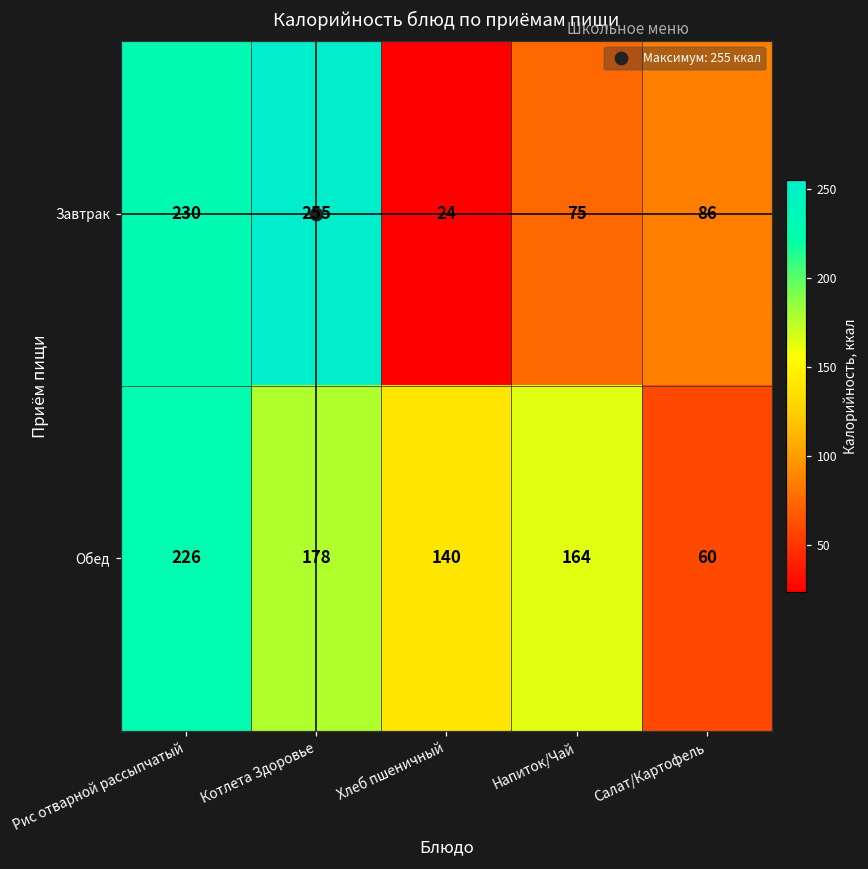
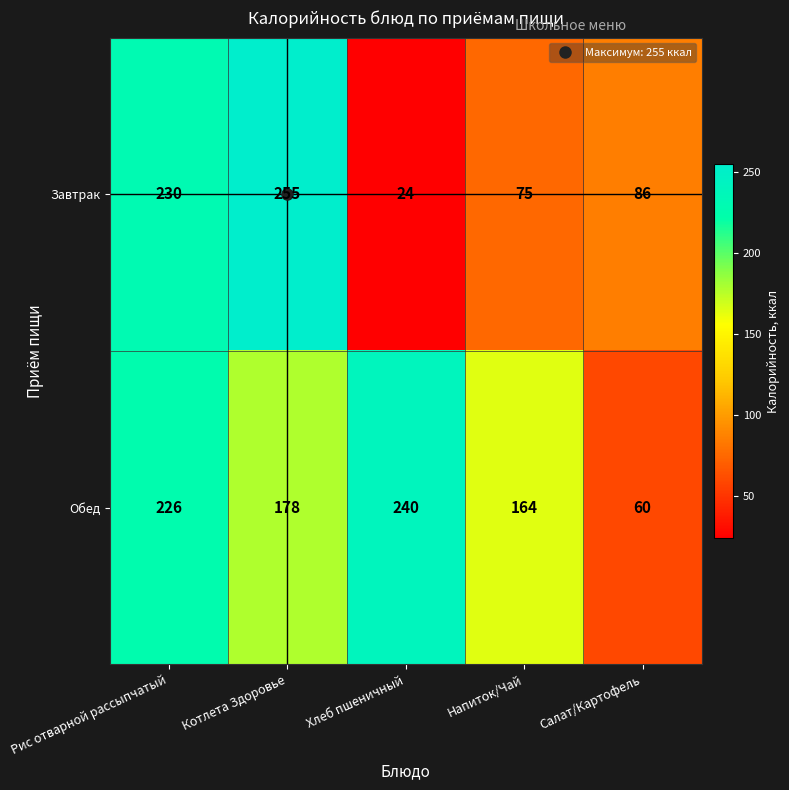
  {
    "Завтрак": {
      "Рис отварной рассыпчатый": 230,
      "Хлеб пшеничный": 24,
      "Напиток/Чай": 75,
      "Салат/Картофель": 86
    },
    "Обед": {
      "Рис отварной рассыпчатый": 226,
      "Котлета Здоровье": 178,
-     "Хлеб пшеничный": 140,
+     "Хлеб пшеничный": 240,
      "Напиток/Чай": 164,
      "Салат/Картофель": 60
    }
  }
